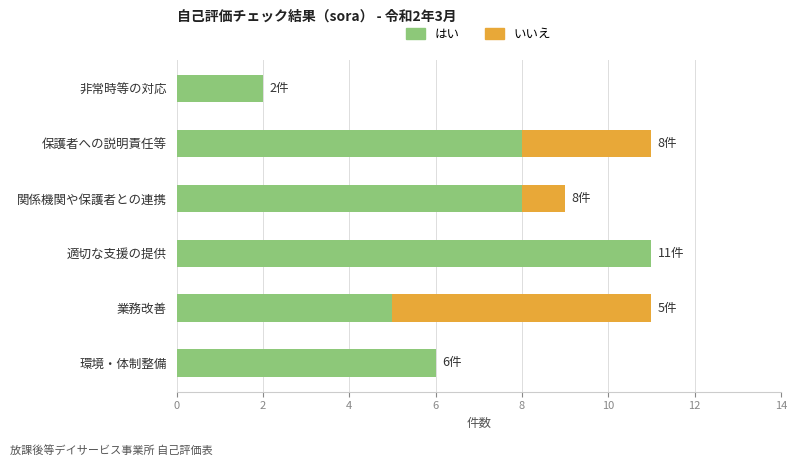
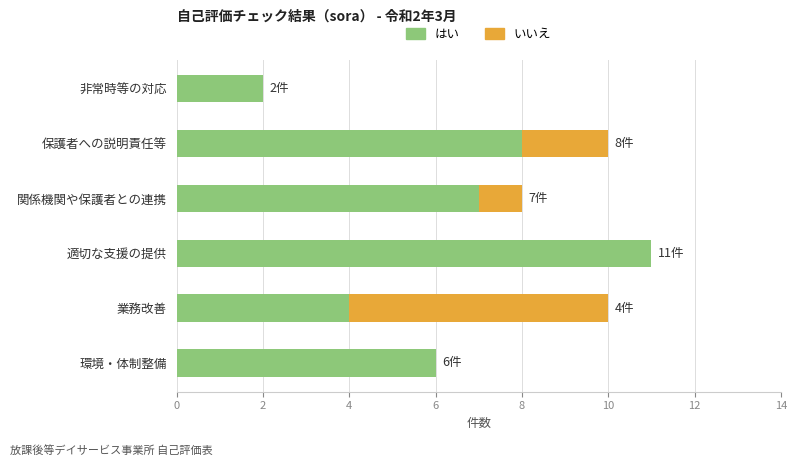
  {
    "はい": {
      "非常時等の対応": "2件",
-     "関係機関や保護者との連携": "8件",
+     "関係機関や保護者との連携": "7件",
      "適切な支援の提供": "11件",
-     "業務改善": "5件",
+     "業務改善": "4件",
      "環境・体制整備": "6件"
    },
    "いいえ": {
-     "保護者への説明責任等": "3"
+     "保護者への説明責任等": "2"
    }
  }
